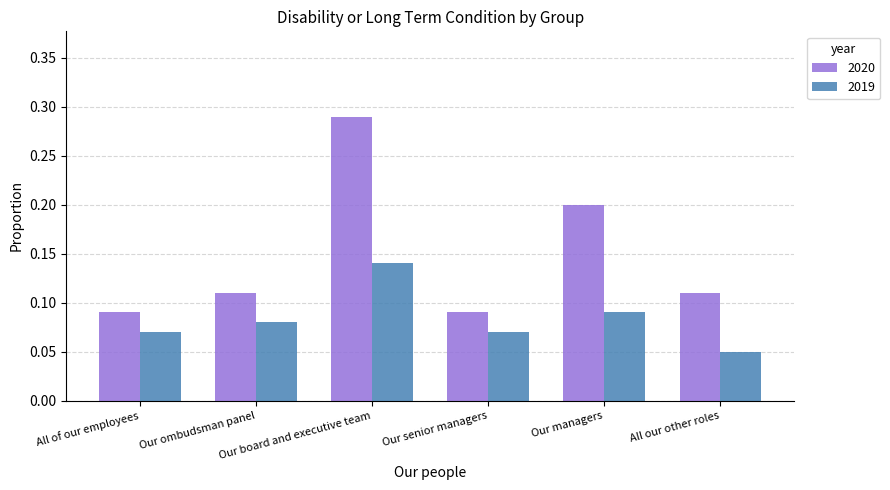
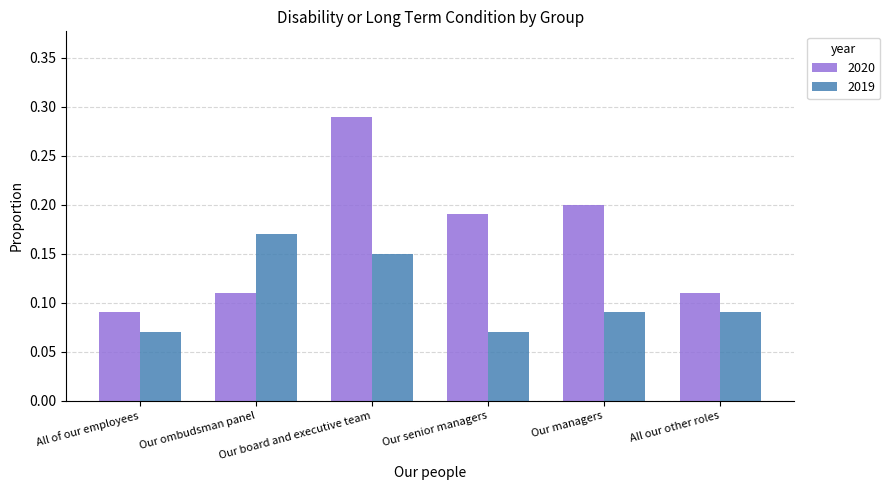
  {
    "2020": {
      "All of our employees": 0.09,
      "Our ombudsman panel": 0.11,
      "Our board and executive team": 0.29,
-     "Our senior managers": 0.09,
+     "Our senior managers": 0.19,
      "Our managers": 0.20,
      "All our other roles": 0.11
    },
    "2019": {
      "All of our employees": 0.07,
-     "Our ombudsman panel": 0.08,
-     "Our board and executive team": 0.14,
+     "Our ombudsman panel": 0.17,
+     "Our board and executive team": 0.15,
      "Our senior managers": 0.07,
      "Our managers": 0.09,
-     "All our other roles": 0.05
+     "All our other roles": 0.09
    }
  }
